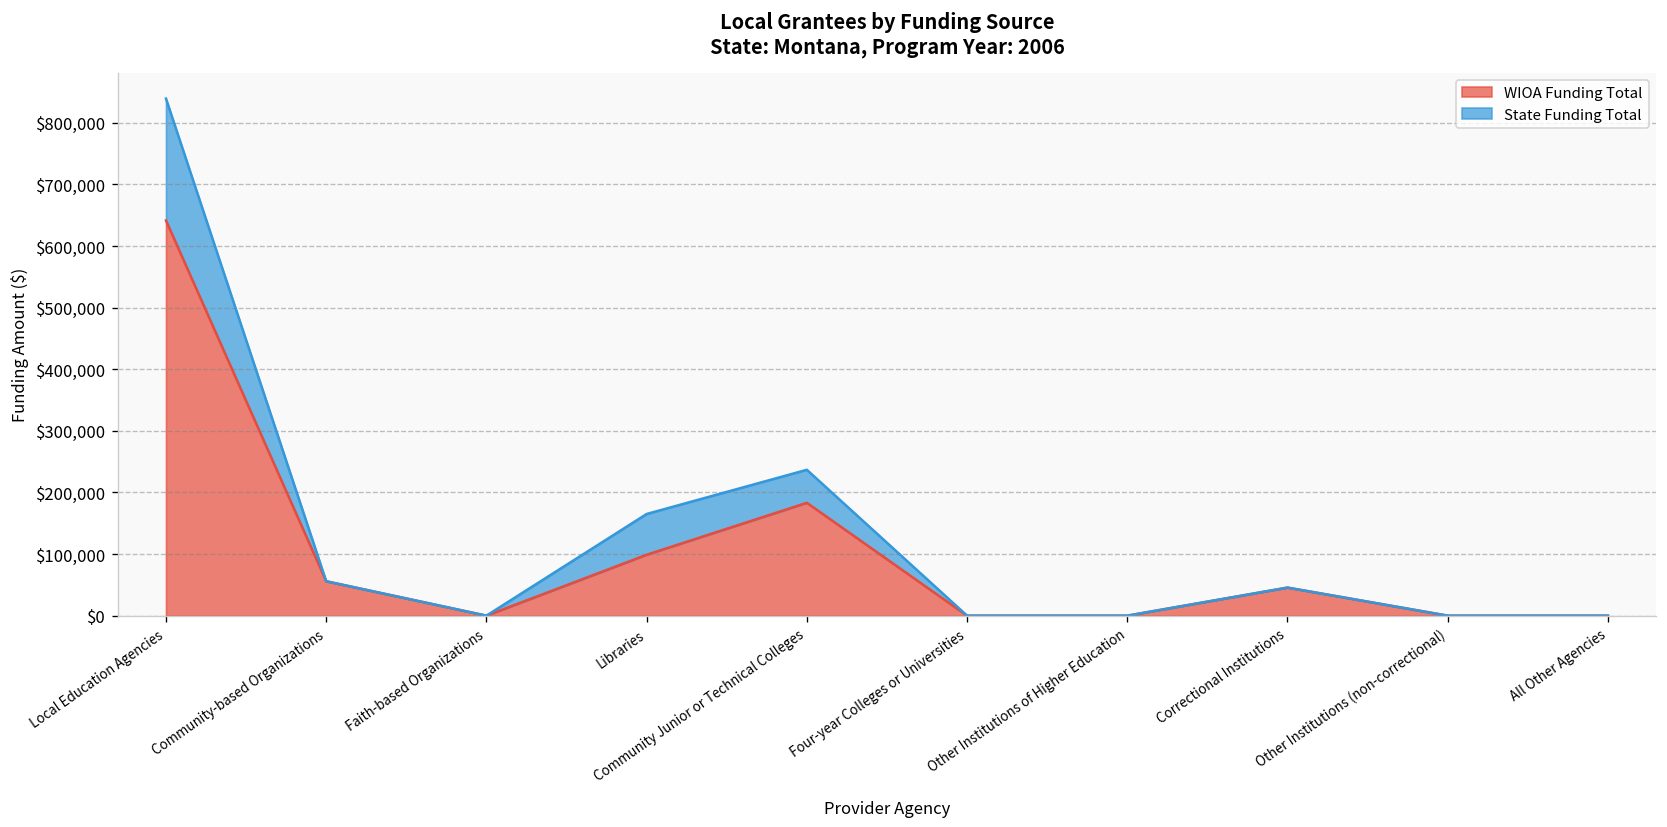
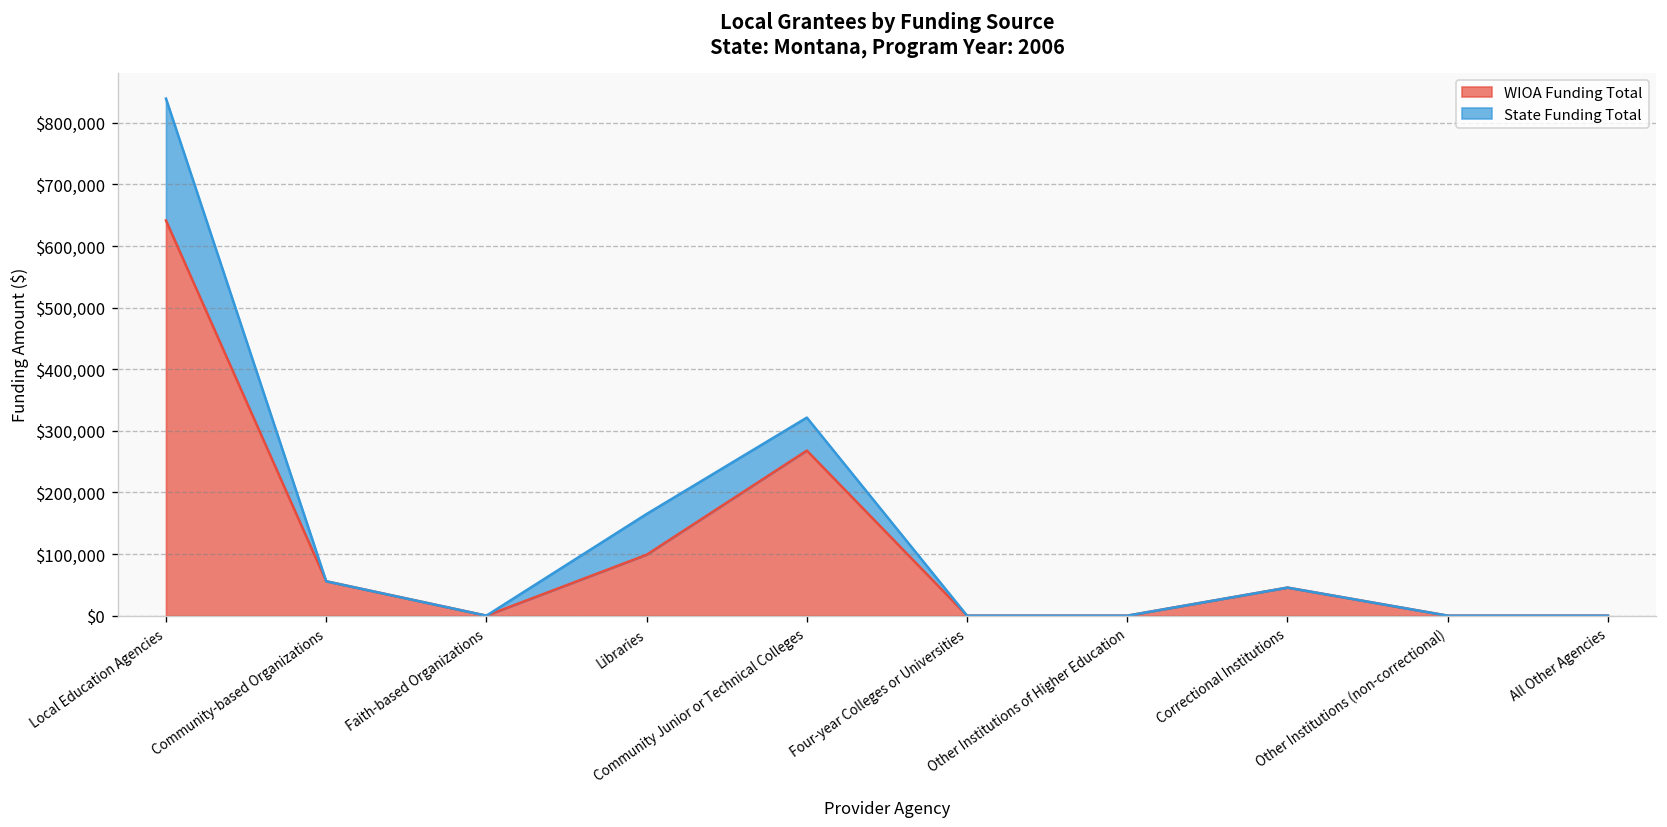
  {
    "WIOA Funding Total": {
      "Local Education Agencies": "$640,000",
      "Libraries": "$100,000",
-     "Community Junior or Technical Colleges": "$180,000"
+     "Community Junior or Technical Colleges": "$270,000"
    },
    "State Funding Total": {
      "Local Education Agencies": "$200,000",
      "Libraries": "$70,000",
      "Community Junior or Technical Colleges": "$50,000"
    }
  }
